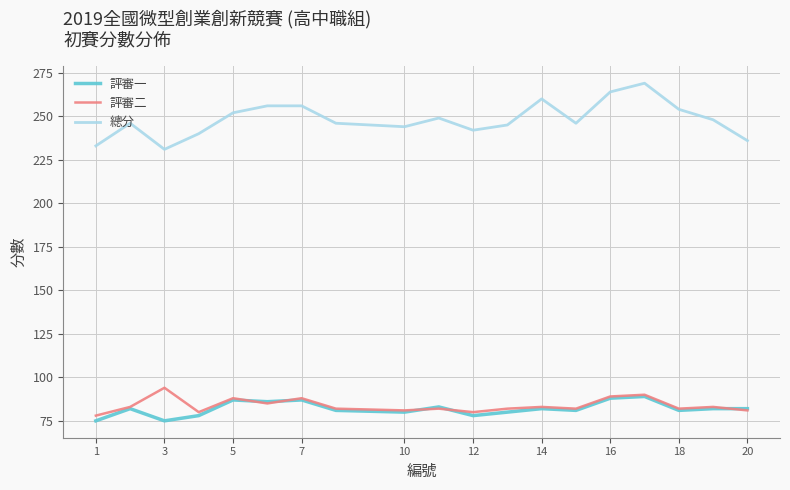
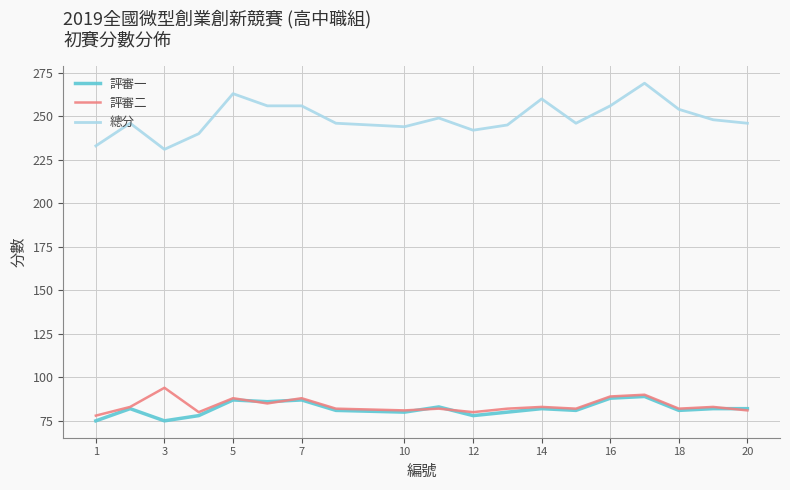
  {
    "評審一": {
      "1": 75,
      "3": 75,
      "12": 78
    },
    "評審二": {
      "1": 78,
      "3": 94,
      "12": 80
    },
    "總分": {
      "1": 233,
      "3": 231,
-     "5": 252,
+     "5": 263,
      "7": 256,
      "10": 244,
      "12": 242,
      "14": 260,
-     "16": 264,
+     "16": 256,
      "18": 254,
-     "20": 236
+     "20": 246
    }
  }
